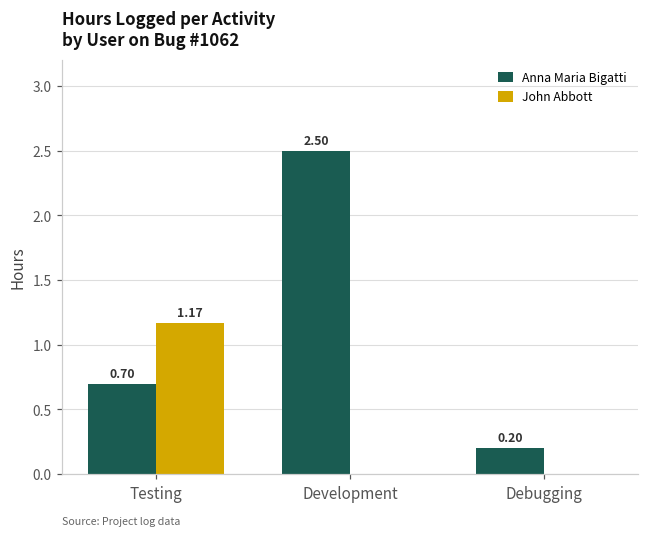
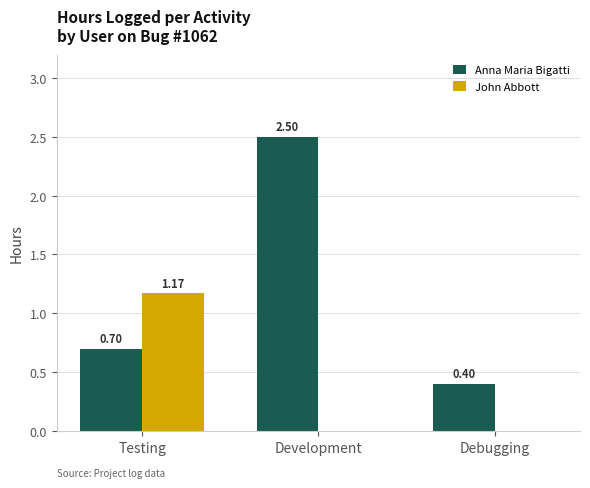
  {
    "Anna Maria Bigatti": {
      "Testing": 0.70,
      "Development": 2.50,
-     "Debugging": 0.20
+     "Debugging": 0.40
    },
    "John Abbott": {
      "Testing": 1.17
    }
  }
